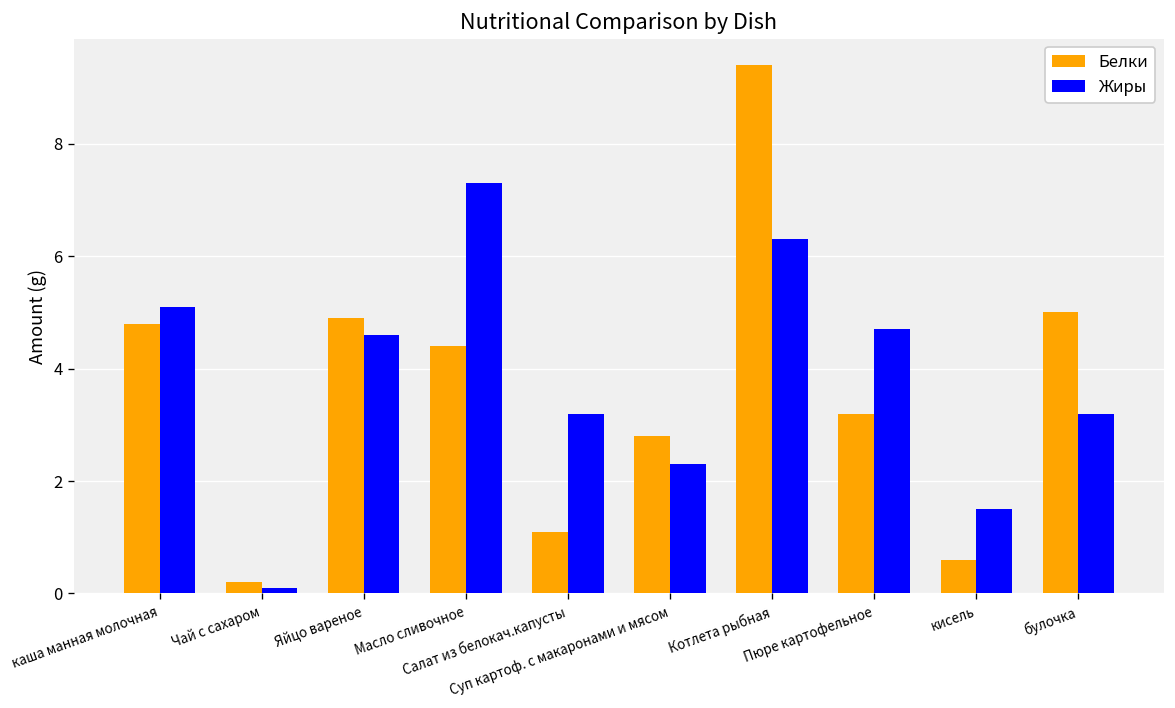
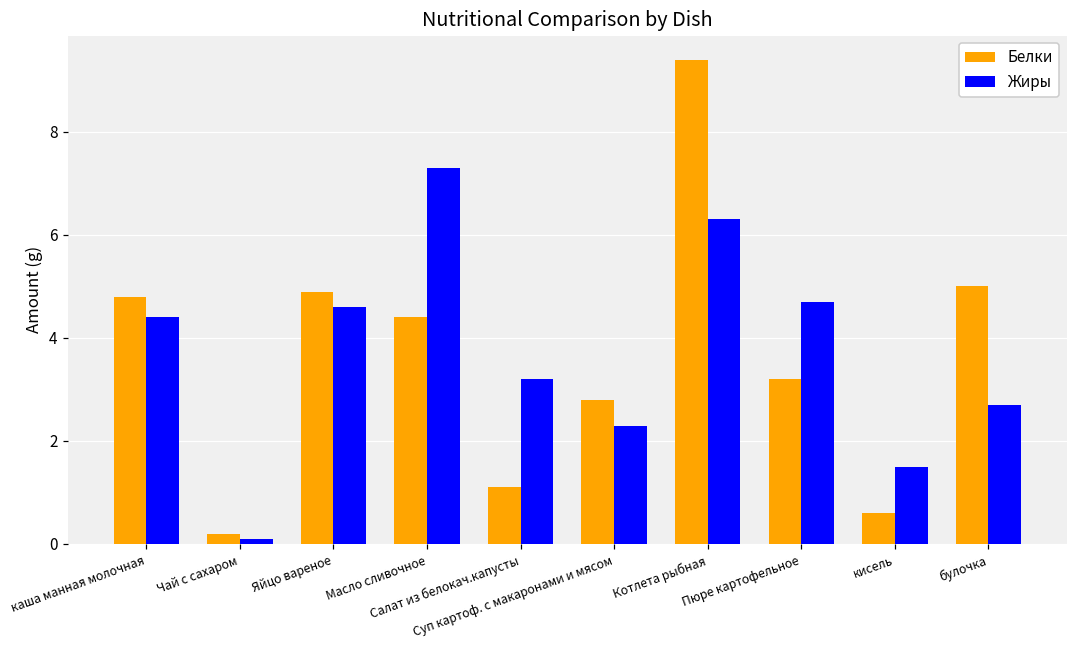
  {
    "Белки": {
      "каша манная молочная": 4.8,
      "Чай с сахаром": 0.2,
      "Яйцо вареное": 4.9,
      "Масло сливочное": 4.4,
      "Салат из белокач.капусты": 1.1,
      "Суп картоф. с макаронами и мясом": 2.8,
      "Котлета рыбная": 9.4,
      "Пюре картофельное": 3.2,
      "кисель": 0.6,
      "булочка": 5.0
    },
    "Жиры": {
-     "каша манная молочная": 5.1,
+     "каша манная молочная": 4.4,
      "Чай с сахаром": 0.1,
      "Яйцо вареное": 4.6,
      "Масло сливочное": 7.3,
      "Салат из белокач.капусты": 3.2,
      "Суп картоф. с макаронами и мясом": 2.3,
      "Котлета рыбная": 6.3,
      "Пюре картофельное": 4.7,
      "кисель": 1.5,
-     "булочка": 3.2
+     "булочка": 2.7
    }
  }
